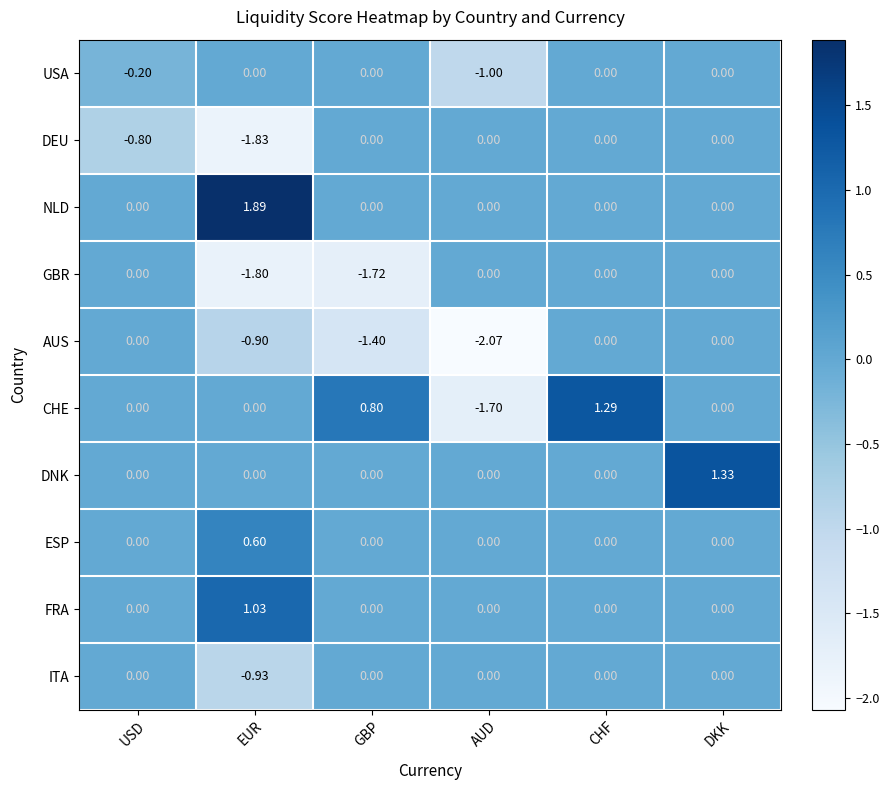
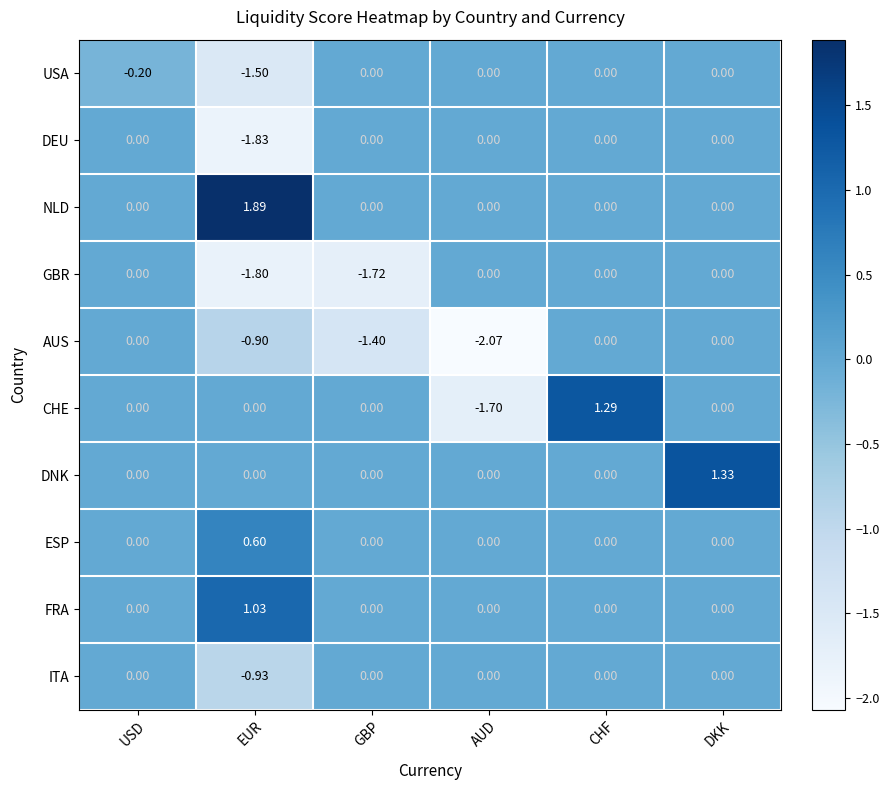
  {
    "USA": {
      "USD": -0.20,
-     "EUR": 0.00,
+     "EUR": -1.50,
      "GBP": 0.00,
-     "AUD": -1.00,
+     "AUD": 0.00,
      "CHF": 0.00,
      "DKK": 0.00
    },
    "DEU": {
-     "USD": -0.80,
+     "USD": 0.00,
      "EUR": -1.83,
      "GBP": 0.00,
      "AUD": 0.00,
      "CHF": 0.00,
      "DKK": 0.00
    },
    "NLD": {
      "USD": 0.00,
      "EUR": 1.89,
      "GBP": 0.00,
      "AUD": 0.00,
      "CHF": 0.00,
      "DKK": 0.00
    },
    "GBR": {
      "USD": 0.00,
      "EUR": -1.80,
      "GBP": -1.72,
      "AUD": 0.00,
      "CHF": 0.00,
      "DKK": 0.00
    },
    "AUS": {
      "USD": 0.00,
      "EUR": -0.90,
      "GBP": -1.40,
      "AUD": -2.07,
      "CHF": 0.00,
      "DKK": 0.00
    },
    "CHE": {
      "USD": 0.00,
      "EUR": 0.00,
-     "GBP": 0.80,
+     "GBP": 0.00,
      "AUD": -1.70,
      "CHF": 1.29,
      "DKK": 0.00
    },
    "DNK": {
      "USD": 0.00,
      "EUR": 0.00,
      "GBP": 0.00,
      "AUD": 0.00,
      "CHF": 0.00,
      "DKK": 1.33
    },
    "ESP": {
      "USD": 0.00,
      "EUR": 0.60,
      "GBP": 0.00,
      "AUD": 0.00,
      "CHF": 0.00,
      "DKK": 0.00
    },
    "FRA": {
      "USD": 0.00,
      "EUR": 1.03,
      "GBP": 0.00,
      "AUD": 0.00,
      "CHF": 0.00,
      "DKK": 0.00
    },
    "ITA": {
      "USD": 0.00,
      "EUR": -0.93,
      "GBP": 0.00,
      "AUD": 0.00,
      "CHF": 0.00,
      "DKK": 0.00
    }
  }
